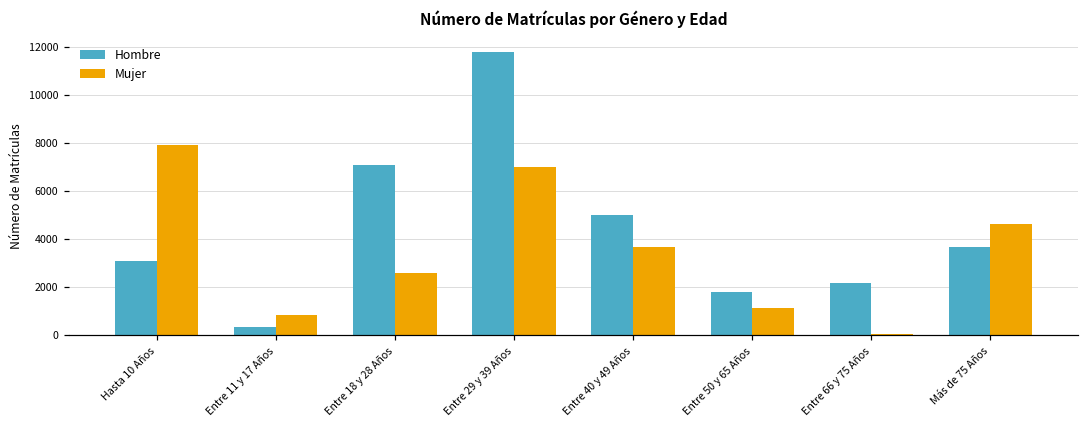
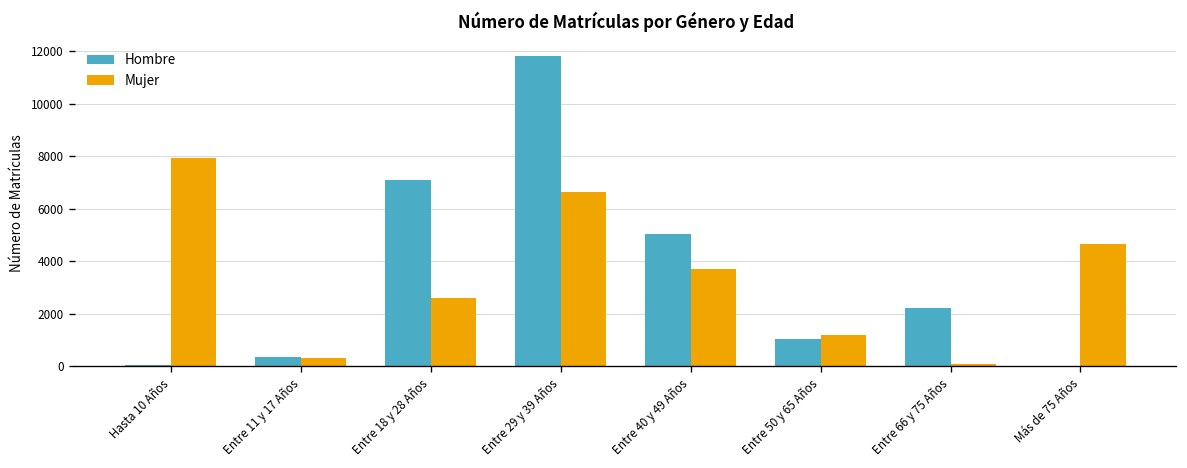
  {
    "Hombre": {
-     "Hasta 10 Años": 3100,
+     "Hasta 10 Años": 0,
      "Entre 11 y 17 Años": 400,
      "Entre 18 y 28 Años": 7100,
      "Entre 29 y 39 Años": 11800,
      "Entre 40 y 49 Años": 5000,
-     "Entre 50 y 65 Años": 1800,
+     "Entre 50 y 65 Años": 1000,
      "Entre 66 y 75 Años": 2200,
-     "Más de 75 Años": 3700
+     "Más de 75 Años": 0
    },
    "Mujer": {
      "Hasta 10 Años": 7900,
-     "Entre 11 y 17 Años": 900,
+     "Entre 11 y 17 Años": 300,
      "Entre 18 y 28 Años": 2600,
-     "Entre 29 y 39 Años": 7000,
+     "Entre 29 y 39 Años": 6600,
      "Entre 40 y 49 Años": 3700,
      "Entre 50 y 65 Años": 1200,
      "Más de 75 Años": 4600
    }
  }
